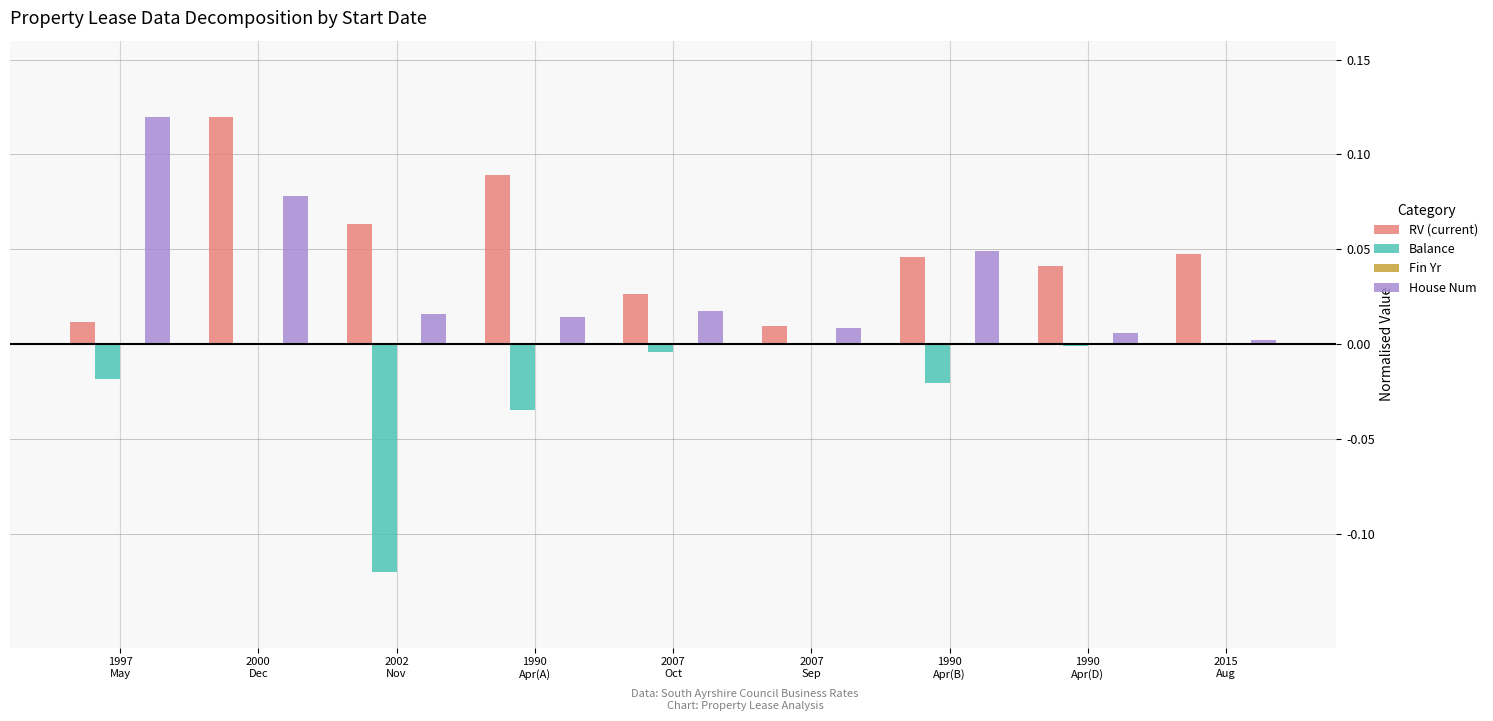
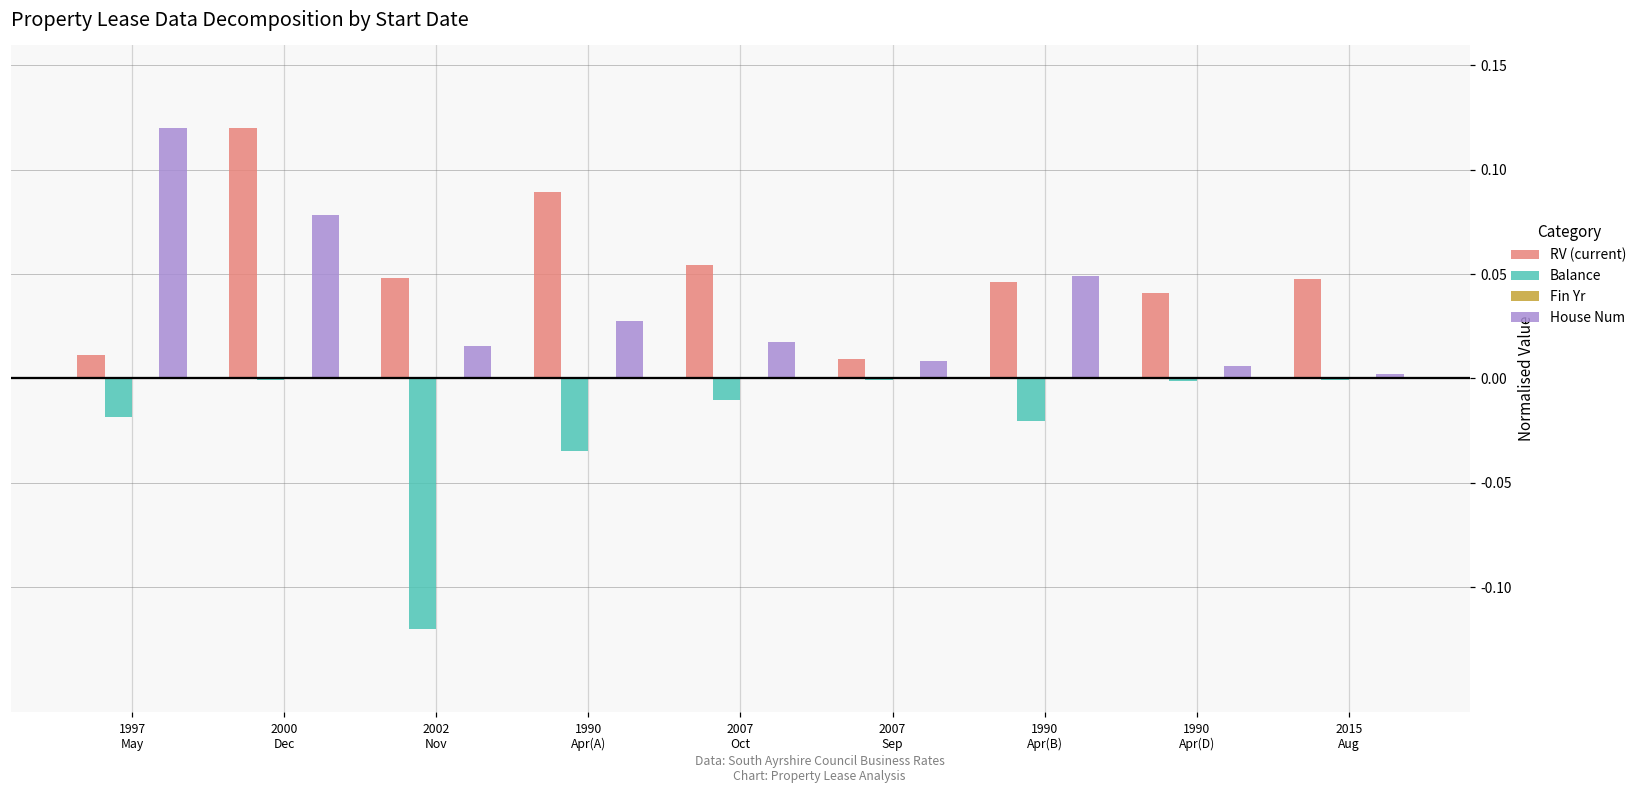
  {
    "RV (current)": {
      "1997 May": 0.011,
      "2000 Dec": 0.120,
-     "2002 Nov": 0.063,
+     "2002 Nov": 0.048,
      "1990 Apr(A)": 0.089,
-     "2007 Oct": 0.026,
+     "2007 Oct": 0.054,
      "2007 Sep": 0.009,
      "1990 Apr(B)": 0.046,
      "1990 Apr(D)": 0.041,
      "2015 Aug": 0.048
    },
    "Balance": {
      "1997 May": -0.019,
      "2002 Nov": -0.120,
      "1990 Apr(A)": -0.035,
-     "2007 Oct": -0.004,
+     "2007 Oct": -0.011,
      "1990 Apr(B)": -0.020
    },
    "House Num": {
      "1997 May": 0.120,
      "2000 Dec": 0.078,
      "2002 Nov": 0.016,
-     "1990 Apr(A)": 0.014,
+     "1990 Apr(A)": 0.027,
      "2007 Oct": 0.018,
      "2007 Sep": 0.008,
      "1990 Apr(B)": 0.049,
      "1990 Apr(D)": 0.006,
      "2015 Aug": 0.002
    }
  }
